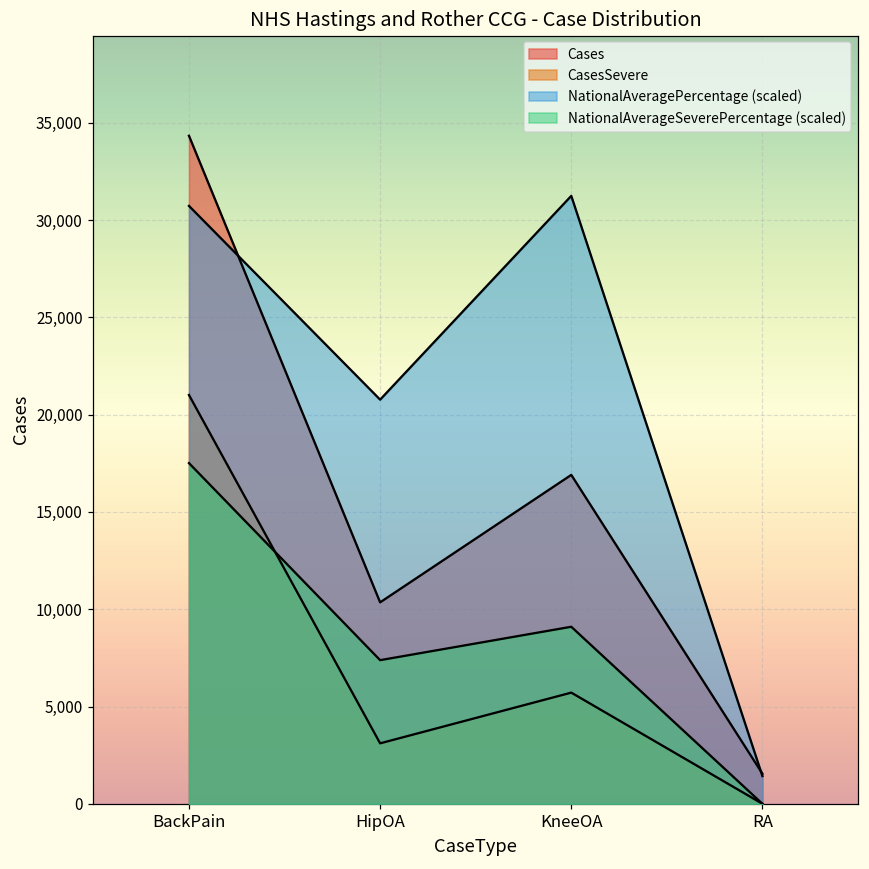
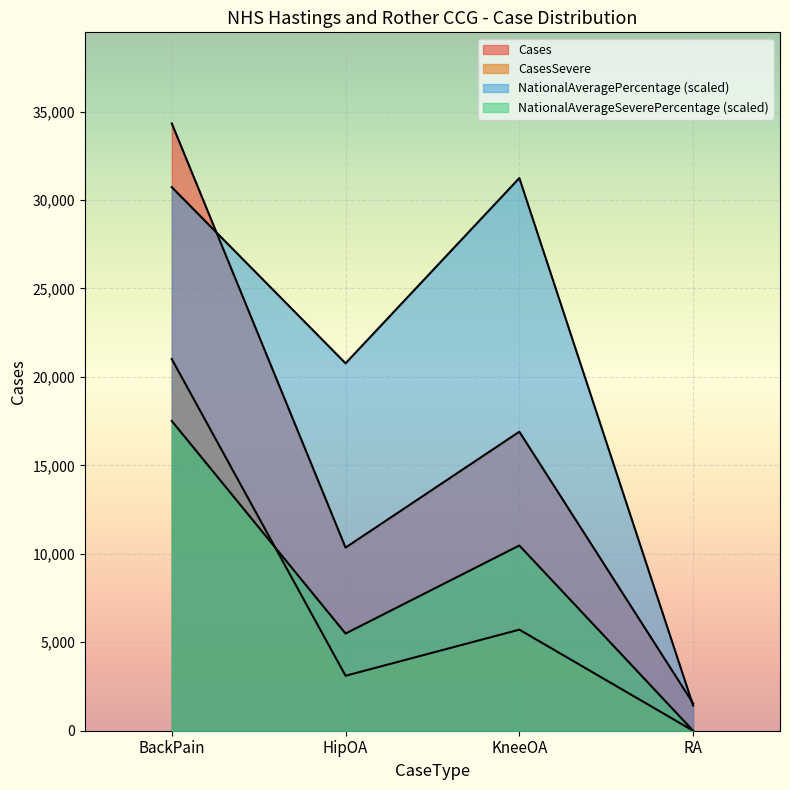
  {
    "NationalAveragePercentage (scaled)": {
      "BackPain": "30,700",
      "HipOA": "20,800",
      "KneeOA": "31,200"
    },
    "NationalAverageSeverePercentage (scaled)": {
      "BackPain": "17,500",
-     "HipOA": "7,400",
-     "KneeOA": "9,100"
+     "HipOA": "5,500",
+     "KneeOA": "10,500"
    }
  }
